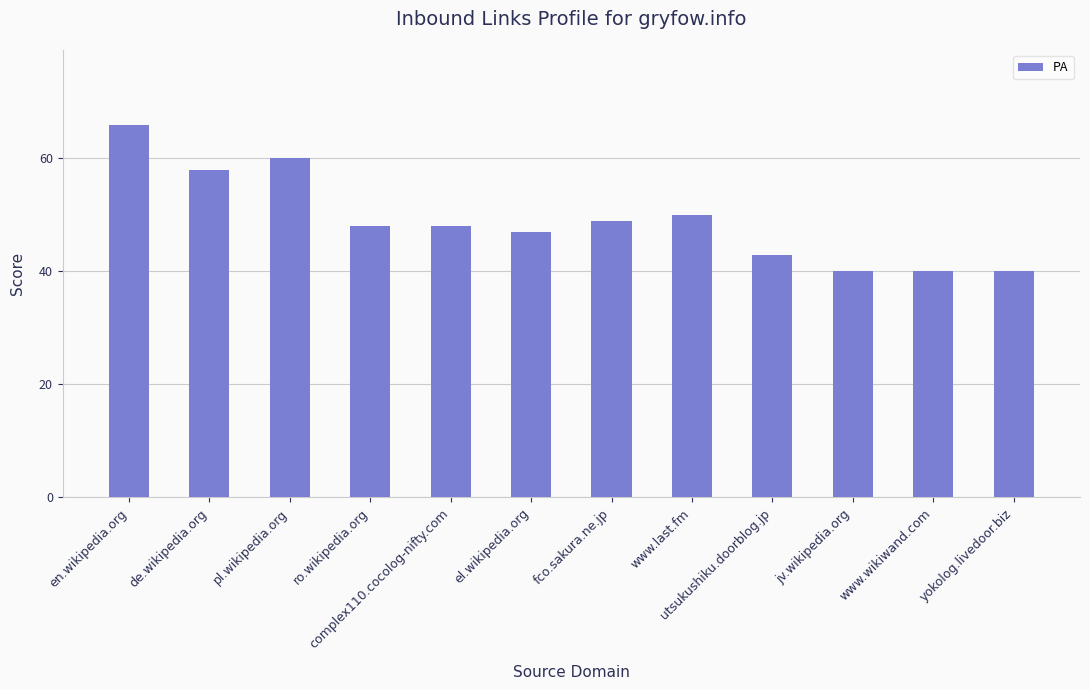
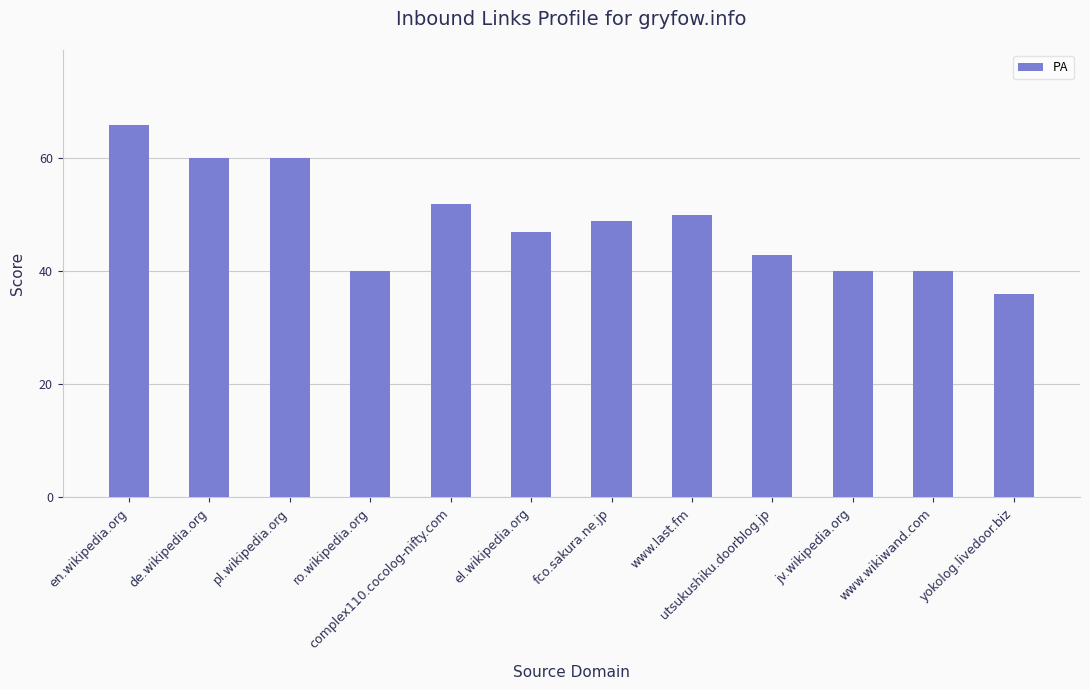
  {
    "en.wikipedia.org": 66,
-   "de.wikipedia.org": 58,
+   "de.wikipedia.org": 60,
    "pl.wikipedia.org": 60,
-   "ro.wikipedia.org": 48,
-   "complex110.cocolog-nifty.com": 48,
+   "ro.wikipedia.org": 40,
+   "complex110.cocolog-nifty.com": 52,
    "el.wikipedia.org": 47,
    "fco.sakura.ne.jp": 49,
    "www.last.fm": 50,
    "utsukushiku.doorblog.jp": 43,
    "jv.wikipedia.org": 40,
    "www.wikiwand.com": 40,
-   "yokolog.livedoor.biz": 40
+   "yokolog.livedoor.biz": 36
  }
